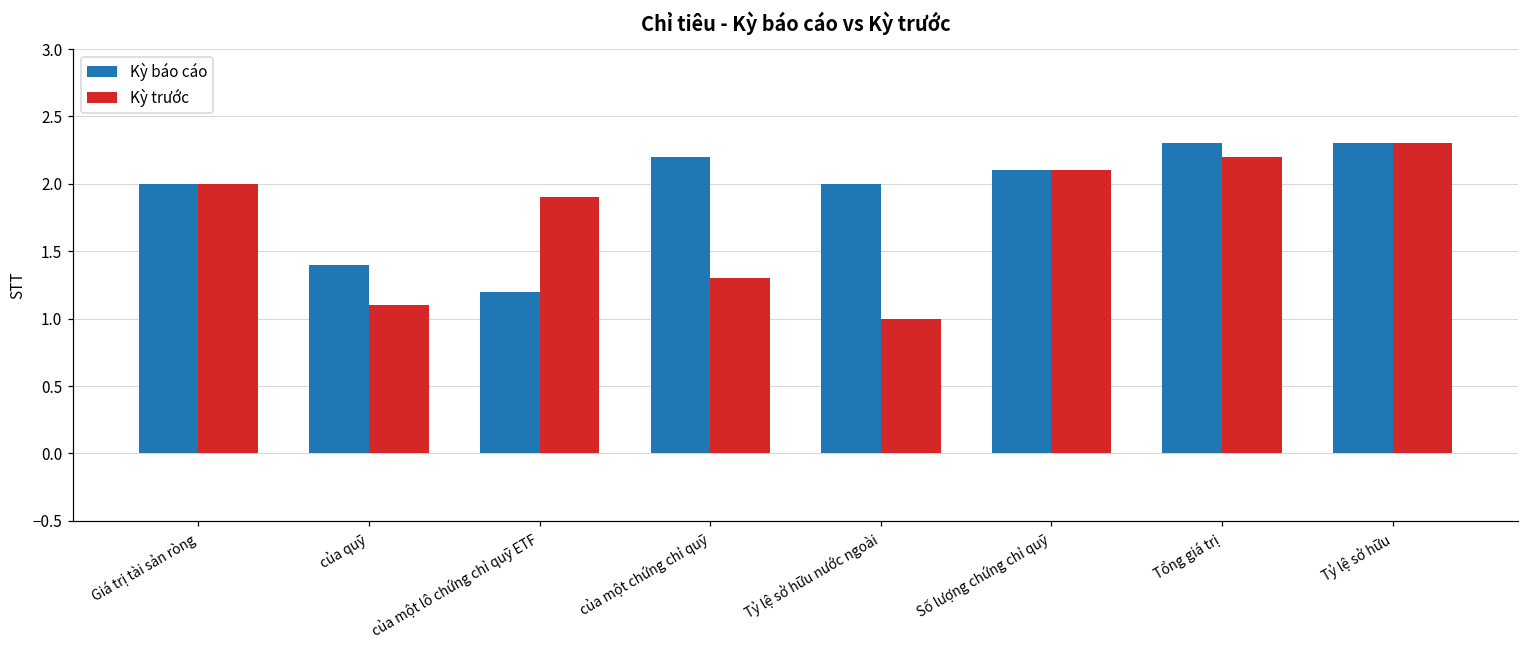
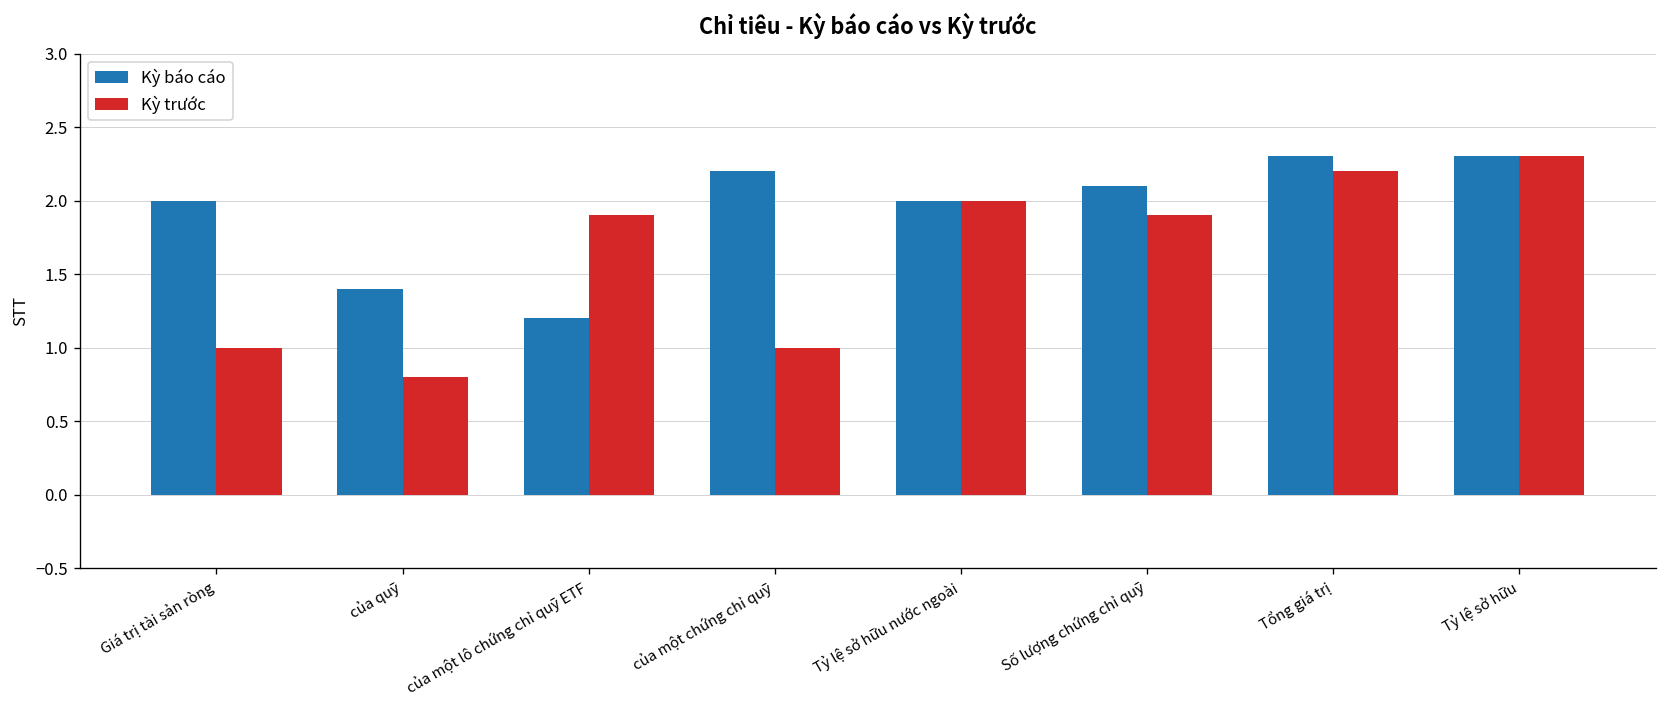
  {
    "Kỳ báo cáo": {
      "Giá trị tài sản ròng": 2.0,
      "của quỹ": 1.4,
      "của một lô chứng chỉ quỹ ETF": 1.2,
      "của một chứng chỉ quỹ": 2.2,
      "Tỷ lệ sở hữu nước ngoài": 2.0,
      "Số lượng chứng chỉ quỹ": 2.1,
      "Tổng giá trị": 2.3,
      "Tỷ lệ sở hữu": 2.3
    },
    "Kỳ trước": {
-     "Giá trị tài sản ròng": 2,
-     "của quỹ": 1.1,
+     "Giá trị tài sản ròng": 1,
+     "của quỹ": 0.8,
      "của một lô chứng chỉ quỹ ETF": 1.9,
-     "của một chứng chỉ quỹ": 1.3,
-     "Tỷ lệ sở hữu nước ngoài": 1,
-     "Số lượng chứng chỉ quỹ": 2.1,
+     "của một chứng chỉ quỹ": 1.0,
+     "Tỷ lệ sở hữu nước ngoài": 2,
+     "Số lượng chứng chỉ quỹ": 1.9,
      "Tổng giá trị": 2.2,
      "Tỷ lệ sở hữu": 2.3
    }
  }
